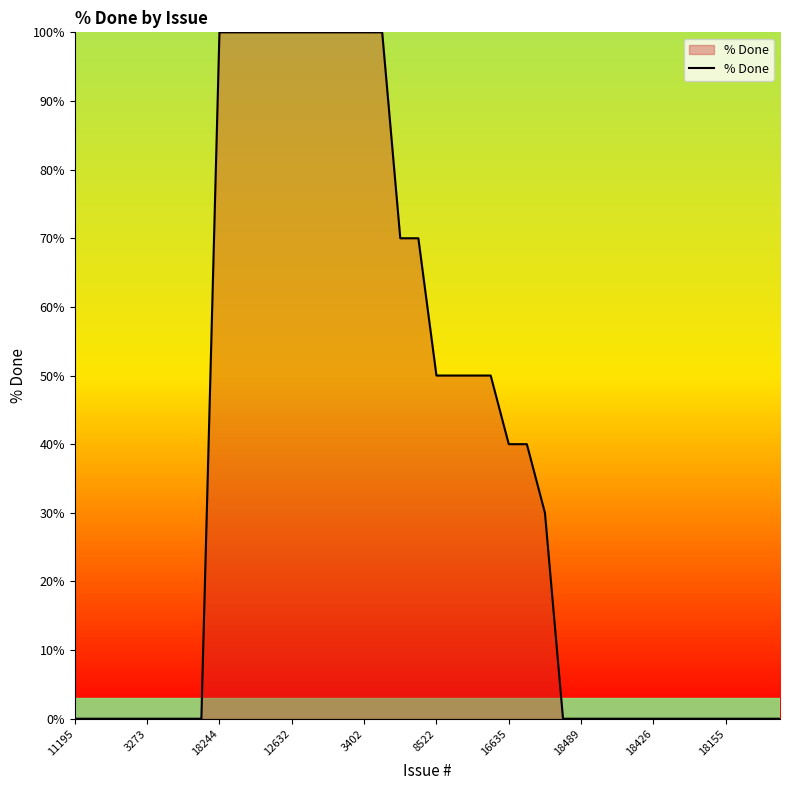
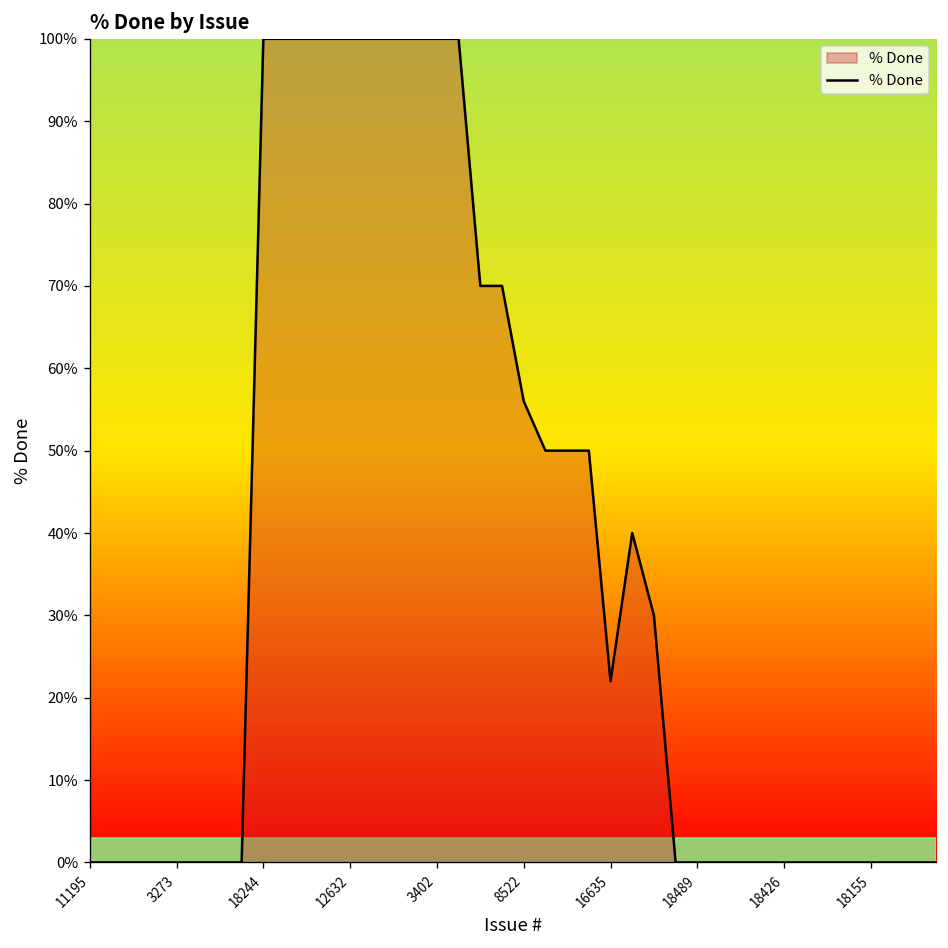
  {
    "18244": "100%",
    "12632": "100%",
    "3402": "100%",
-   "8522": "50%",
-   "16635": "40%"
+   "8522": "56%",
+   "16635": "22%"
  }
